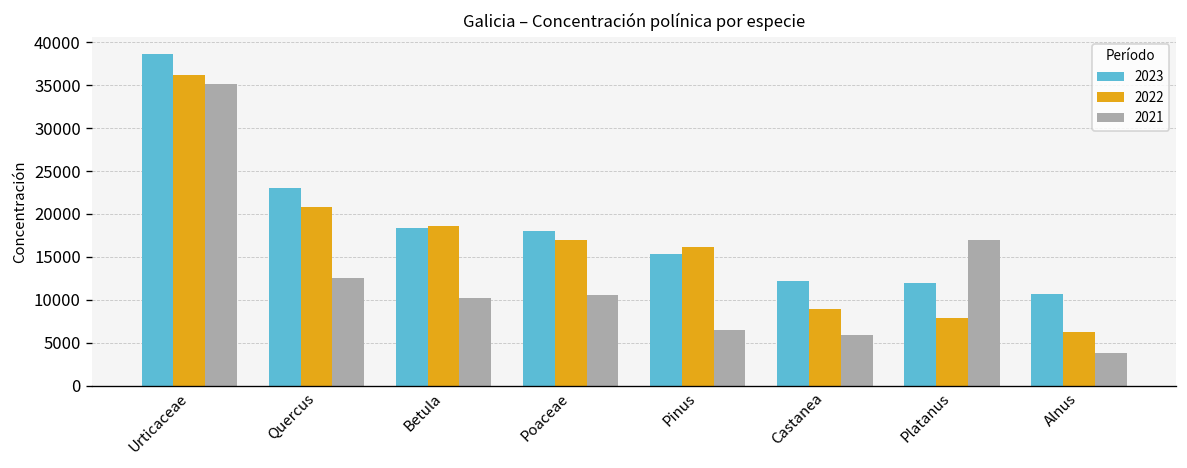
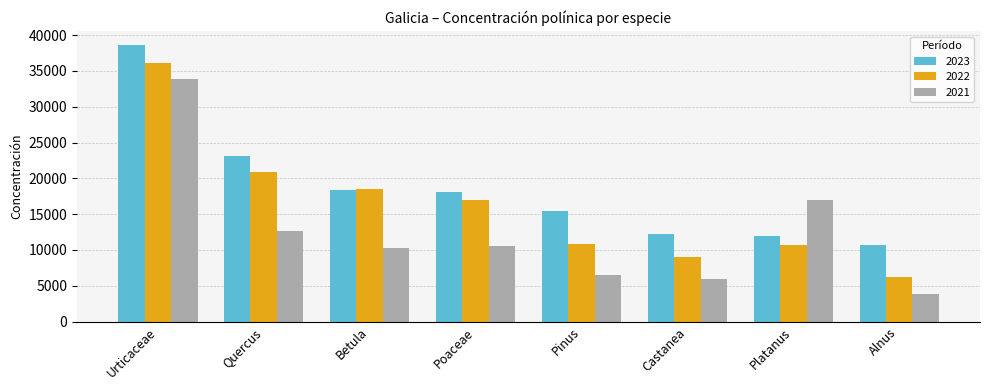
  {
    "2023": {
      "Urticaceae": 39000,
      "Quercus": 23000,
      "Betula": 18000,
      "Poaceae": 18000,
      "Pinus": 15000,
      "Castanea": 12000,
      "Platanus": 12000,
      "Alnus": 11000
    },
    "2022": {
      "Urticaceae": 36000,
      "Quercus": 21000,
      "Betula": 19000,
      "Poaceae": 17000,
-     "Pinus": 16000,
+     "Pinus": 11000,
      "Castanea": 9000,
-     "Platanus": 8000,
+     "Platanus": 11000,
      "Alnus": 6000
    },
    "2021": {
-     "Urticaceae": 35000,
+     "Urticaceae": 34000,
      "Quercus": 13000,
      "Betula": 10000,
      "Poaceae": 11000,
      "Pinus": 7000,
      "Castanea": 6000,
      "Platanus": 17000,
      "Alnus": 4000
    }
  }
